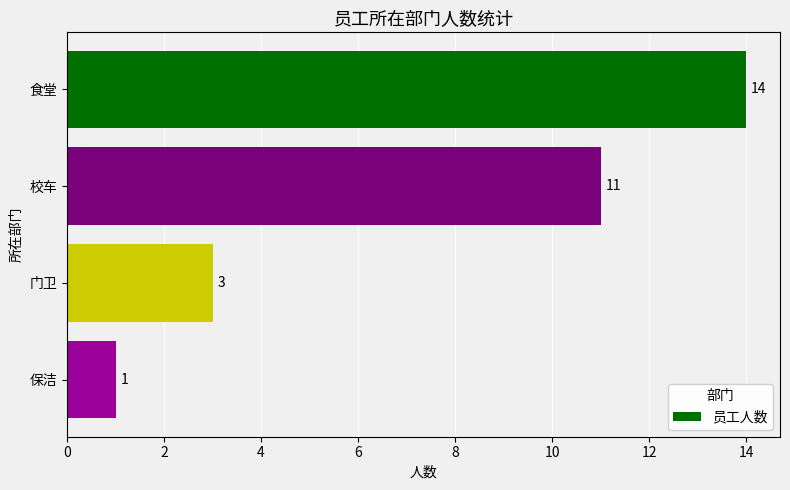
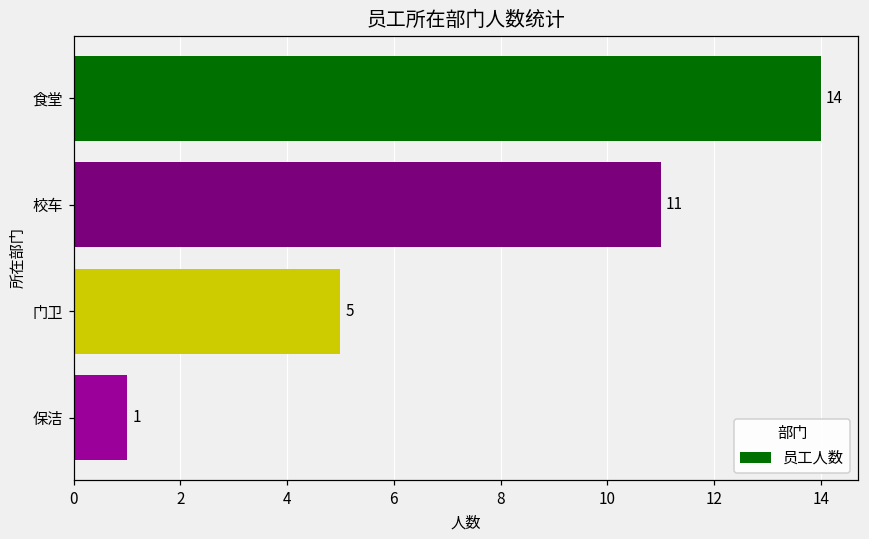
  {
    "食堂": 14,
    "校车": 11,
-   "门卫": 3,
+   "门卫": 5,
    "保洁": 1
  }
